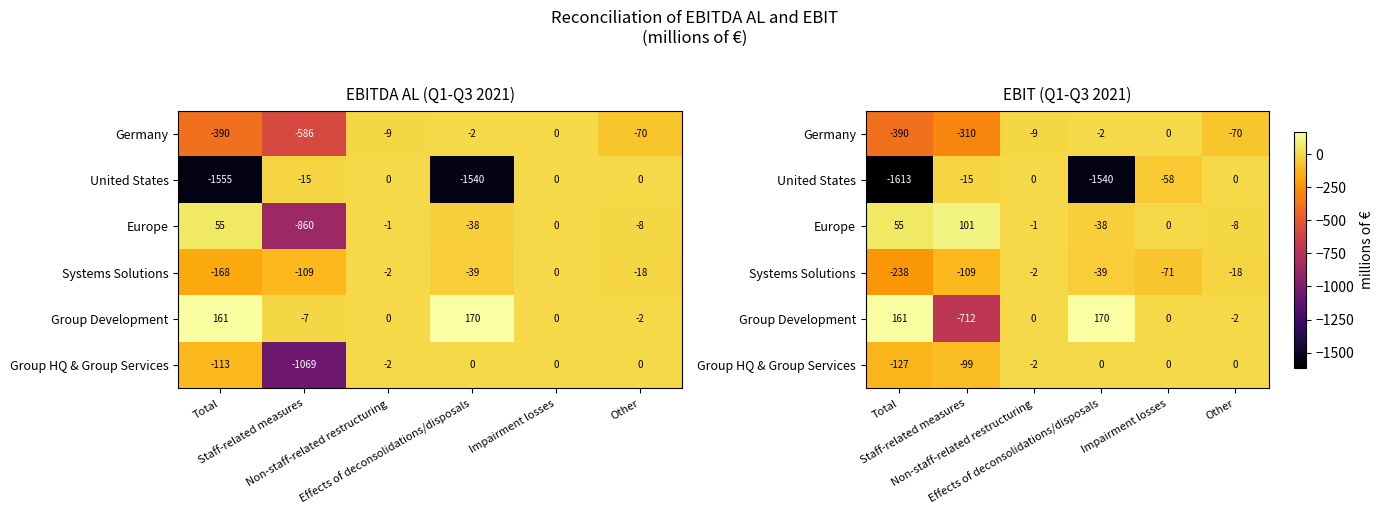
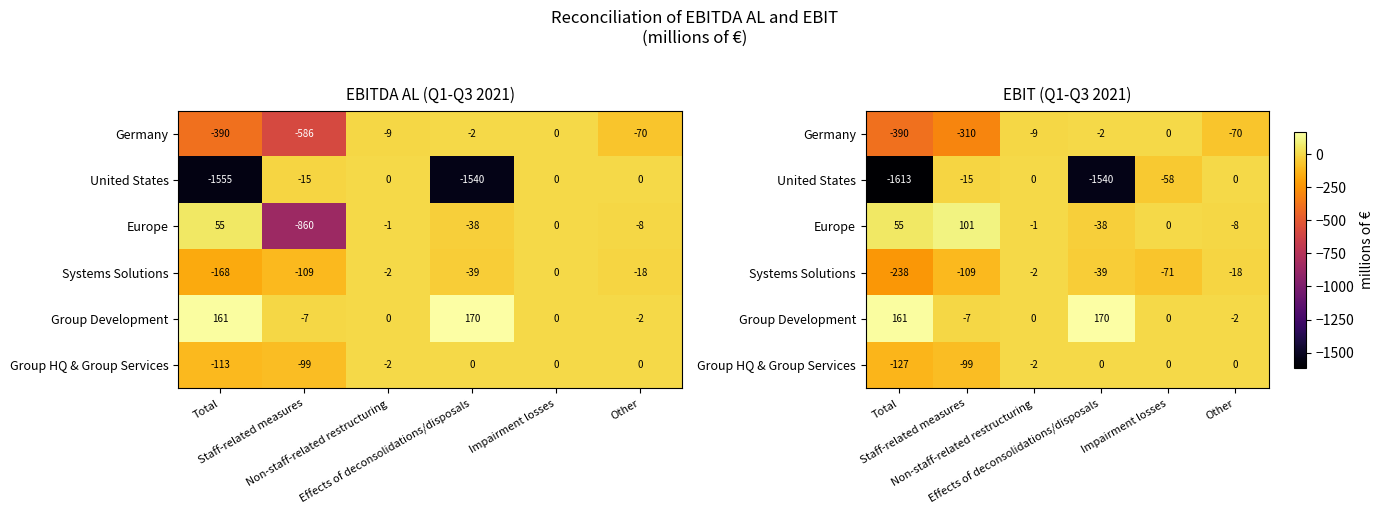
  {
    "EBITDA AL (Q1-Q3 2021)": {
      "Germany": {
        "Total": -390,
        "Staff-related measures": -586,
        "Non-staff-related restructuring": -9,
        "Effects of deconsolidations/disposals": -2,
        "Impairment losses": 0,
        "Other": -70
      },
      "United States": {
        "Total": -1555,
        "Staff-related measures": -15,
        "Non-staff-related restructuring": 0,
        "Effects of deconsolidations/disposals": -1540,
        "Impairment losses": 0,
        "Other": 0
      },
      "Europe": {
        "Total": 55,
        "Staff-related measures": -860,
        "Non-staff-related restructuring": -1,
        "Effects of deconsolidations/disposals": -38,
        "Impairment losses": 0,
        "Other": -8
      },
      "Systems Solutions": {
        "Total": -168,
        "Staff-related measures": -109,
        "Non-staff-related restructuring": -2,
        "Effects of deconsolidations/disposals": -39,
        "Impairment losses": 0,
        "Other": -18
      },
      "Group Development": {
        "Total": 161,
        "Staff-related measures": -7,
        "Non-staff-related restructuring": 0,
        "Effects of deconsolidations/disposals": 170,
        "Impairment losses": 0,
        "Other": -2
      },
      "Group HQ & Group Services": {
        "Total": -113,
-       "Staff-related measures": -1069,
+       "Staff-related measures": -99,
        "Non-staff-related restructuring": -2,
        "Effects of deconsolidations/disposals": 0,
        "Impairment losses": 0,
        "Other": 0
      }
    },
    "EBIT (Q1-Q3 2021)": {
      "Germany": {
        "Total": -390,
        "Staff-related measures": -310,
        "Non-staff-related restructuring": -9,
        "Effects of deconsolidations/disposals": -2,
        "Impairment losses": 0,
        "Other": -70
      },
      "United States": {
        "Total": -1613,
        "Staff-related measures": -15,
        "Non-staff-related restructuring": 0,
        "Effects of deconsolidations/disposals": -1540,
        "Impairment losses": -58,
        "Other": 0
      },
      "Europe": {
        "Total": 55,
        "Staff-related measures": 101,
        "Non-staff-related restructuring": -1,
        "Effects of deconsolidations/disposals": -38,
        "Impairment losses": 0,
        "Other": -8
      },
      "Systems Solutions": {
        "Total": -238,
        "Staff-related measures": -109,
        "Non-staff-related restructuring": -2,
        "Effects of deconsolidations/disposals": -39,
        "Impairment losses": -71,
        "Other": -18
      },
      "Group Development": {
        "Total": 161,
-       "Staff-related measures": -712,
+       "Staff-related measures": -7,
        "Non-staff-related restructuring": 0,
        "Effects of deconsolidations/disposals": 170,
        "Impairment losses": 0,
        "Other": -2
      },
      "Group HQ & Group Services": {
        "Total": -127,
        "Staff-related measures": -99,
        "Non-staff-related restructuring": -2,
        "Effects of deconsolidations/disposals": 0,
        "Impairment losses": 0,
        "Other": 0
      }
    }
  }
